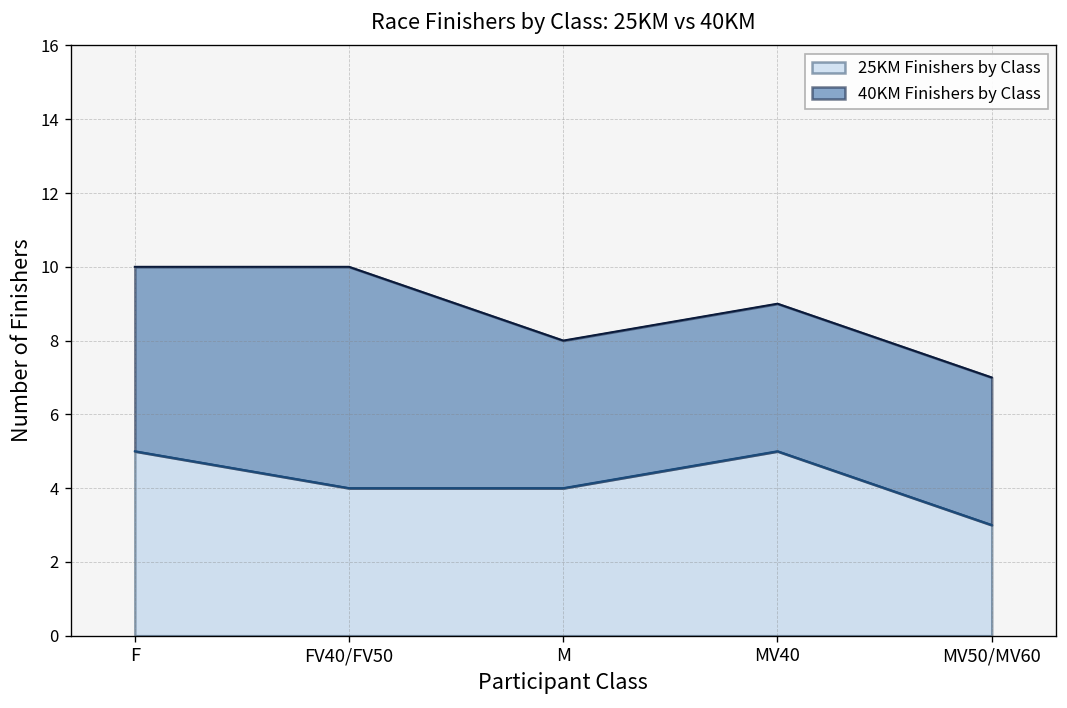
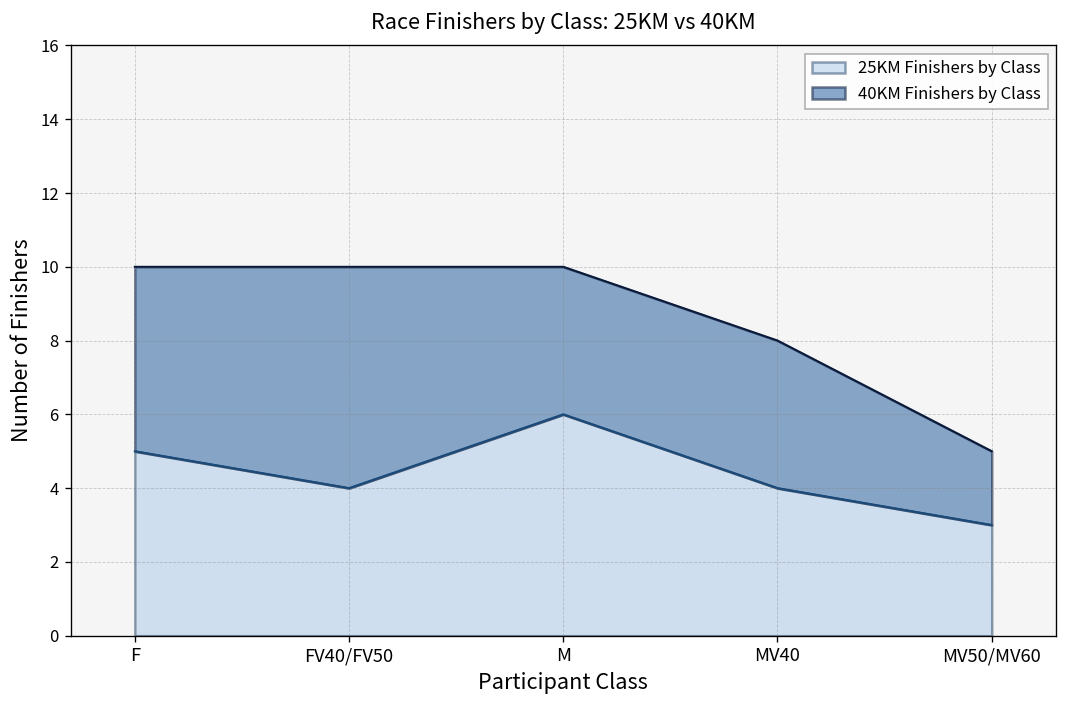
  {
    "25KM Finishers by Class": {
      "F": 5,
      "FV40/FV50": 4,
-     "M": 4,
-     "MV40": 5,
+     "M": 6,
+     "MV40": 4,
      "MV50/MV60": 3
    },
    "40KM Finishers by Class": {
      "F": 5,
      "FV40/FV50": 6,
      "M": 4,
      "MV40": 4,
-     "MV50/MV60": 4
+     "MV50/MV60": 2
    }
  }
